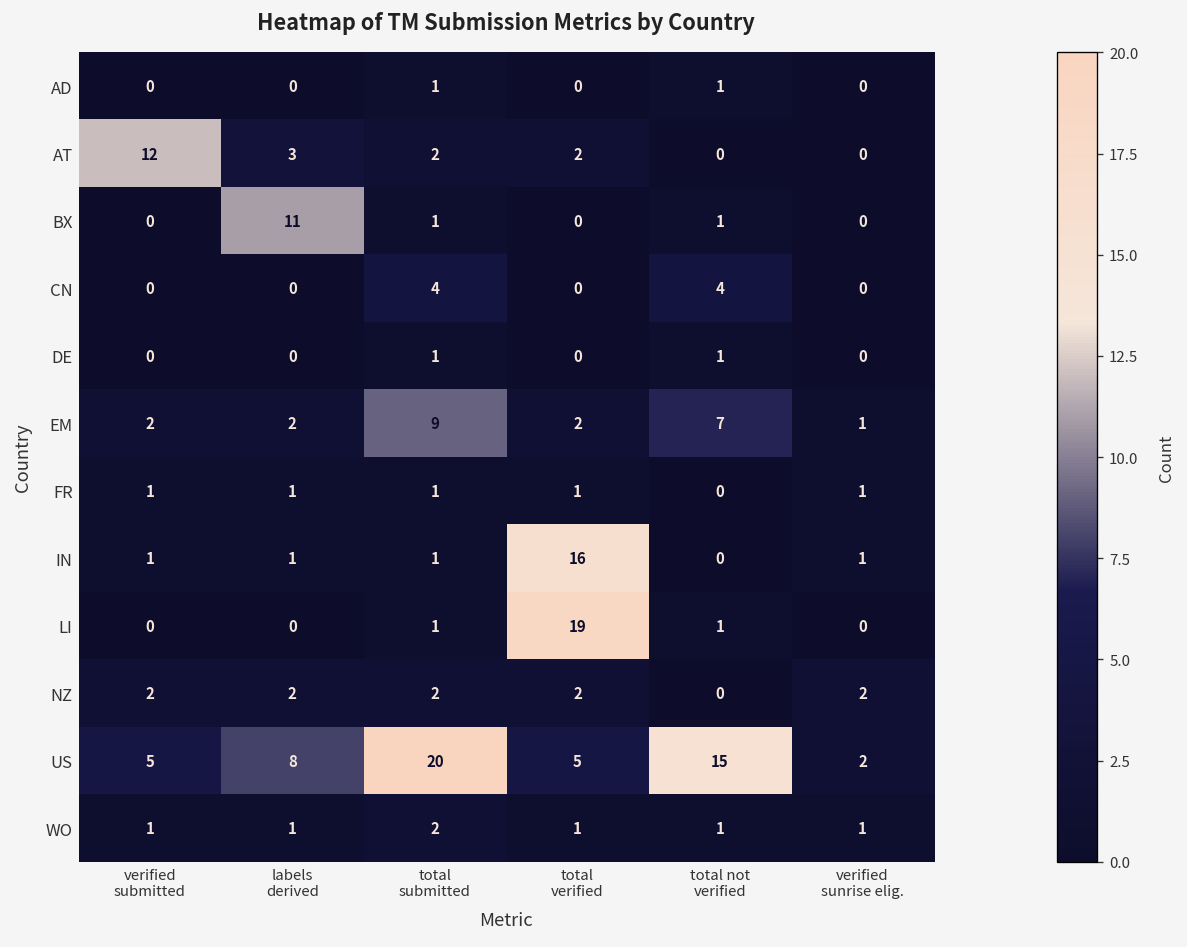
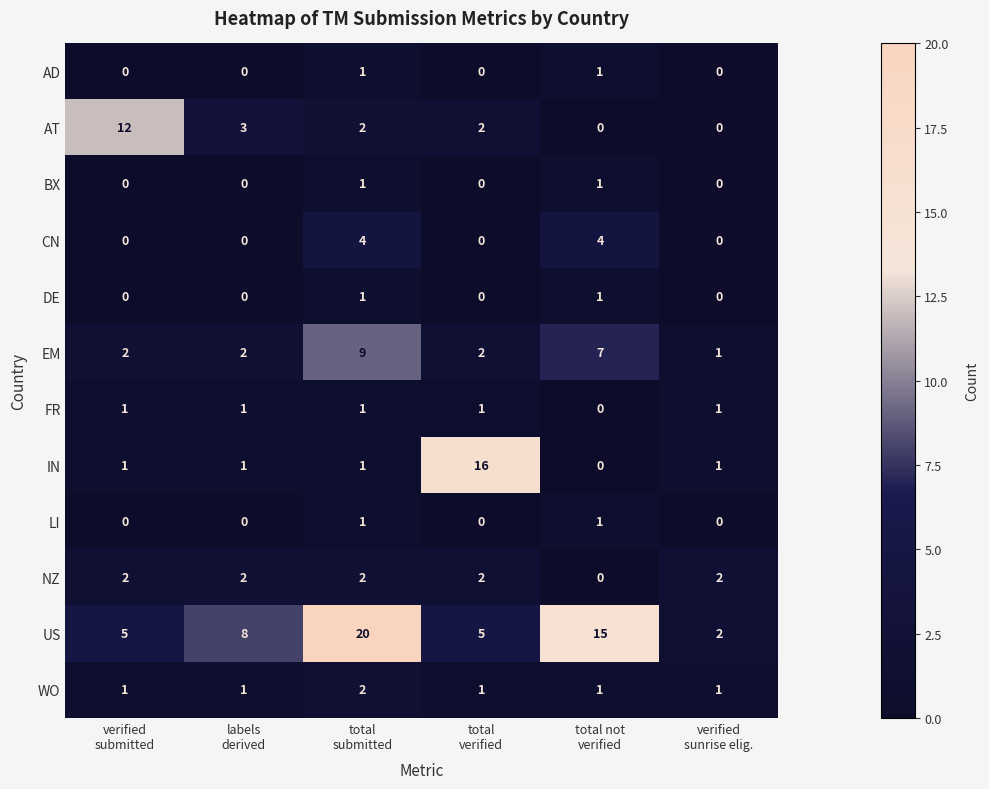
  {
    "AD": {
      "verified submitted": 0,
      "labels derived": 0,
      "total submitted": 1,
      "total verified": 0,
      "total not verified": 1,
      "verified sunrise elig.": 0
    },
    "AT": {
      "verified submitted": 12,
      "labels derived": 3,
      "total submitted": 2,
      "total verified": 2,
      "total not verified": 0,
      "verified sunrise elig.": 0
    },
    "BX": {
      "verified submitted": 0,
-     "labels derived": 11,
+     "labels derived": 0,
      "total submitted": 1,
      "total verified": 0,
      "total not verified": 1,
      "verified sunrise elig.": 0
    },
    "CN": {
      "verified submitted": 0,
      "labels derived": 0,
      "total submitted": 4,
      "total verified": 0,
      "total not verified": 4,
      "verified sunrise elig.": 0
    },
    "DE": {
      "verified submitted": 0,
      "labels derived": 0,
      "total submitted": 1,
      "total verified": 0,
      "total not verified": 1,
      "verified sunrise elig.": 0
    },
    "EM": {
      "verified submitted": 2,
      "labels derived": 2,
      "total submitted": 9,
      "total verified": 2,
      "total not verified": 7,
      "verified sunrise elig.": 1
    },
    "FR": {
      "verified submitted": 1,
      "labels derived": 1,
      "total submitted": 1,
      "total verified": 1,
      "total not verified": 0,
      "verified sunrise elig.": 1
    },
    "IN": {
      "verified submitted": 1,
      "labels derived": 1,
      "total submitted": 1,
      "total verified": 16,
      "total not verified": 0,
      "verified sunrise elig.": 1
    },
    "LI": {
      "verified submitted": 0,
      "labels derived": 0,
      "total submitted": 1,
-     "total verified": 19,
+     "total verified": 0,
      "total not verified": 1,
      "verified sunrise elig.": 0
    },
    "NZ": {
      "verified submitted": 2,
      "labels derived": 2,
      "total submitted": 2,
      "total verified": 2,
      "total not verified": 0,
      "verified sunrise elig.": 2
    },
    "US": {
      "verified submitted": 5,
      "labels derived": 8,
      "total submitted": 20,
      "total verified": 5,
      "total not verified": 15,
      "verified sunrise elig.": 2
    },
    "WO": {
      "verified submitted": 1,
      "labels derived": 1,
      "total submitted": 2,
      "total verified": 1,
      "total not verified": 1,
      "verified sunrise elig.": 1
    }
  }
